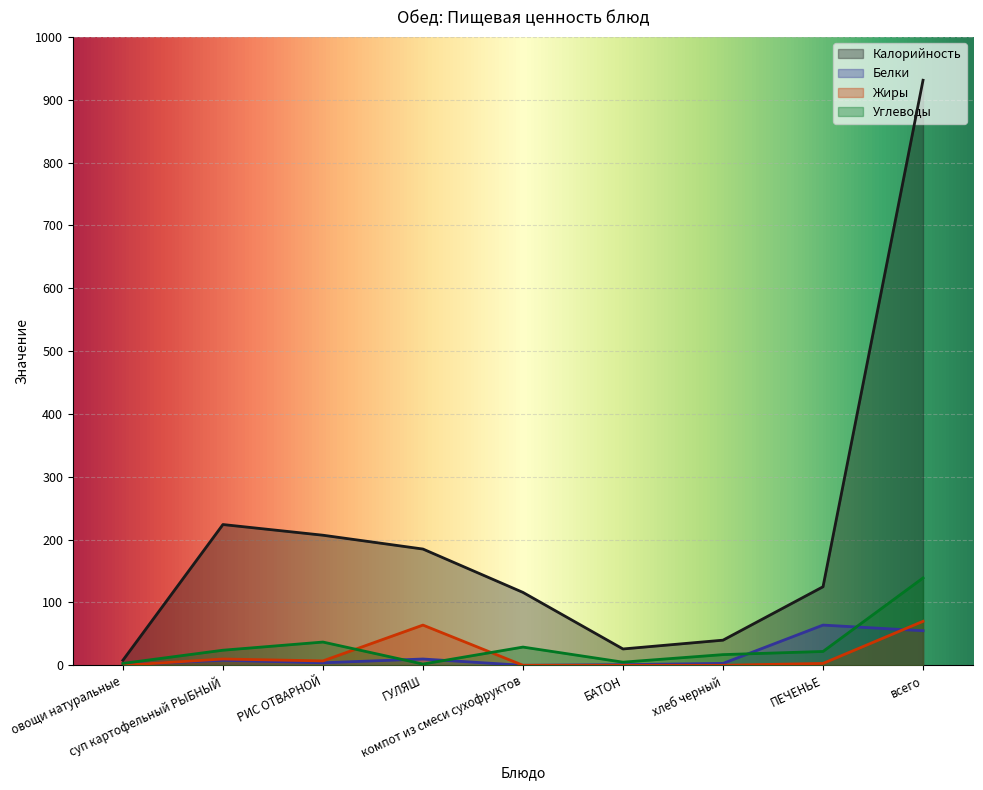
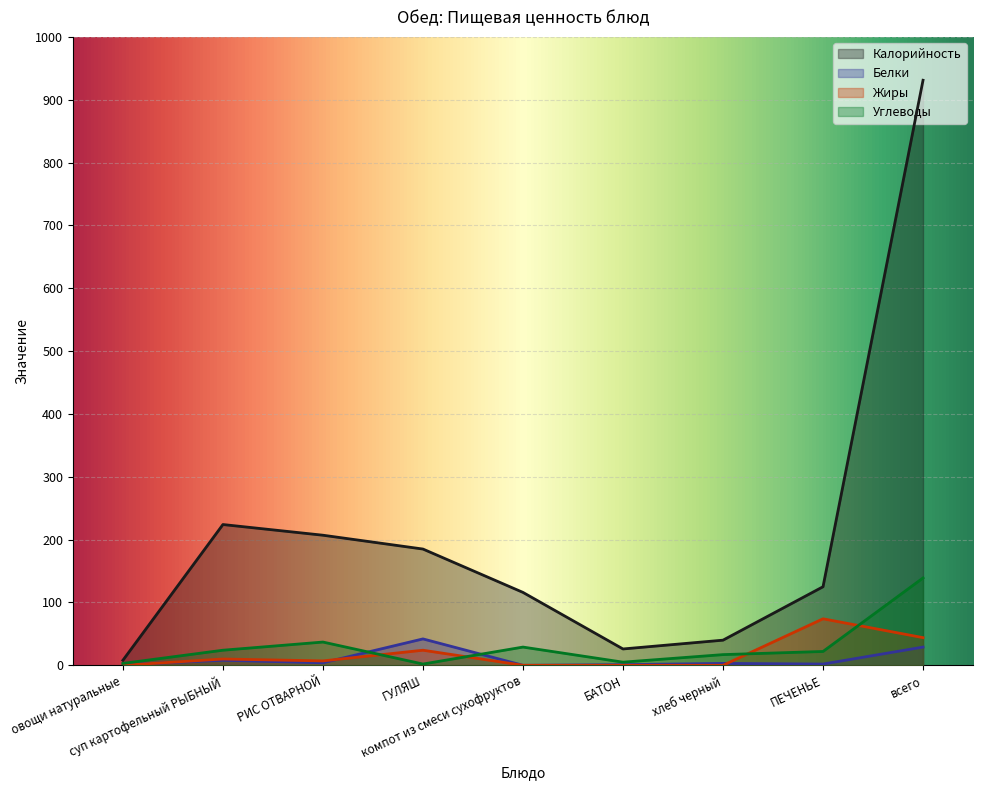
  {
    "Белки": {
-     "ГУЛЯШ": 10,
-     "ПЕЧЕНЬЕ": 60,
-     "всего": 60
+     "ГУЛЯШ": 40,
+     "ПЕЧЕНЬЕ": 0,
+     "всего": 30
    },
    "Жиры": {
-     "ГУЛЯШ": 60,
-     "ПЕЧЕНЬЕ": 0,
-     "всего": 70
+     "ГУЛЯШ": 20,
+     "ПЕЧЕНЬЕ": 70,
+     "всего": 40
    }
  }
